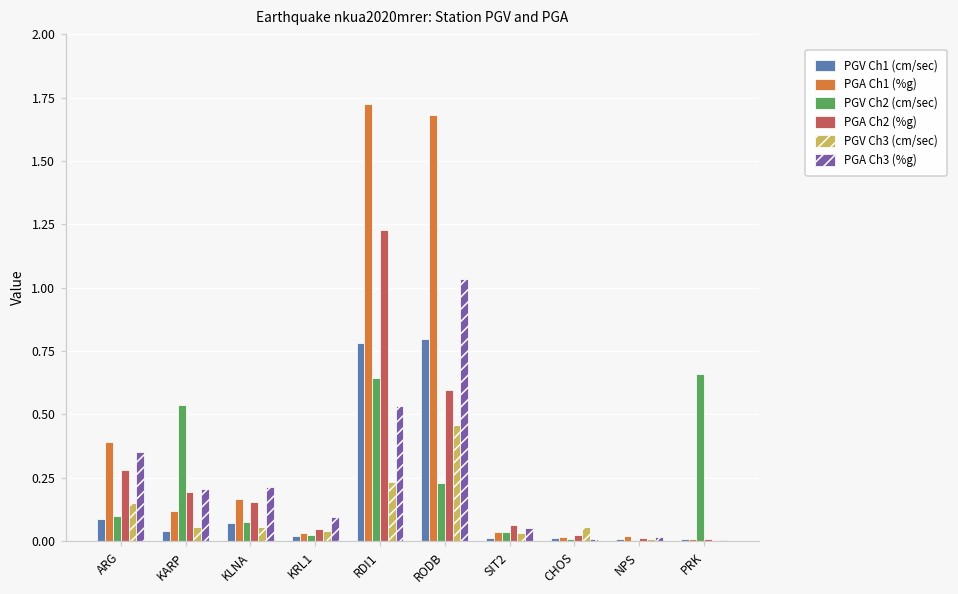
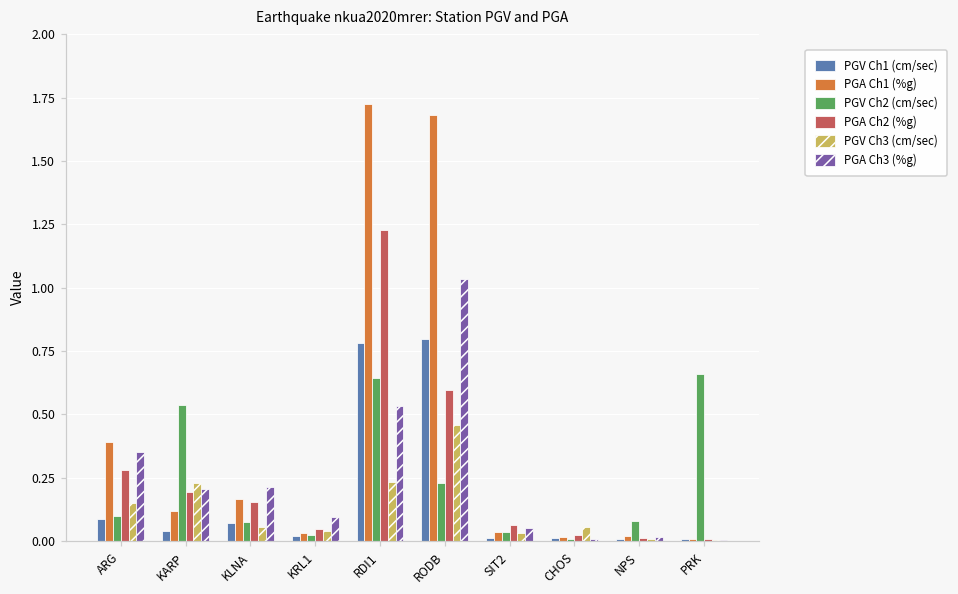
  {
    "PGV Ch2 (cm/sec)": {
      "ARG": 0.10,
      "KARP": 0.54,
      "KLNA": 0.08,
      "KRL1": 0.02,
      "RDI1": 0.64,
      "RODB": 0.23,
      "SIT2": 0.03,
-     "NPS": 0.01,
+     "NPS": 0.08,
      "PRK": 0.66
    },
    "PGV Ch3 (cm/sec)": {
      "ARG": 0.15,
-     "KARP": 0.06,
+     "KARP": 0.23,
      "KLNA": 0.06,
      "KRL1": 0.04,
      "RDI1": 0.24,
      "RODB": 0.46,
      "SIT2": 0.03,
      "CHOS": 0.05
    }
  }
